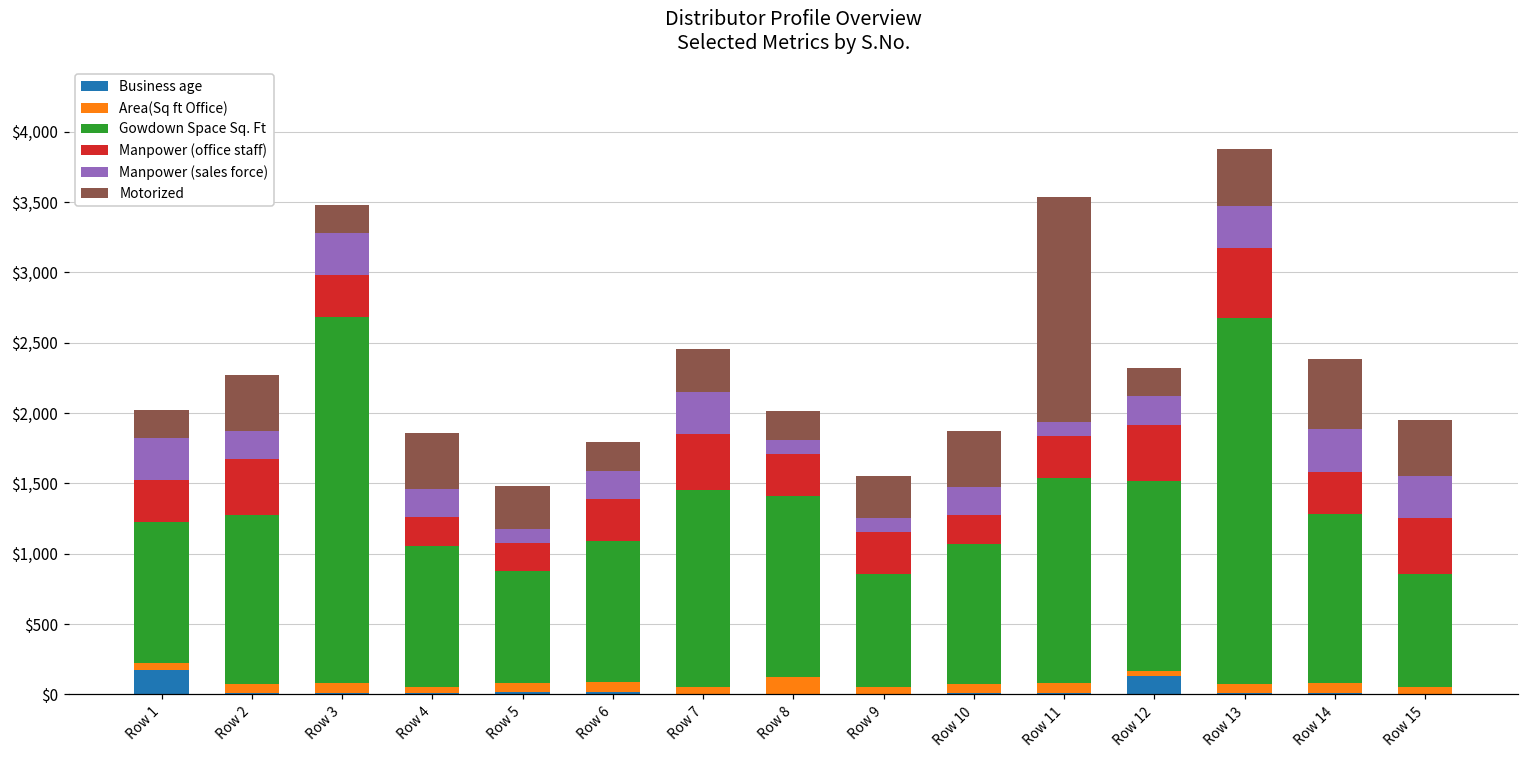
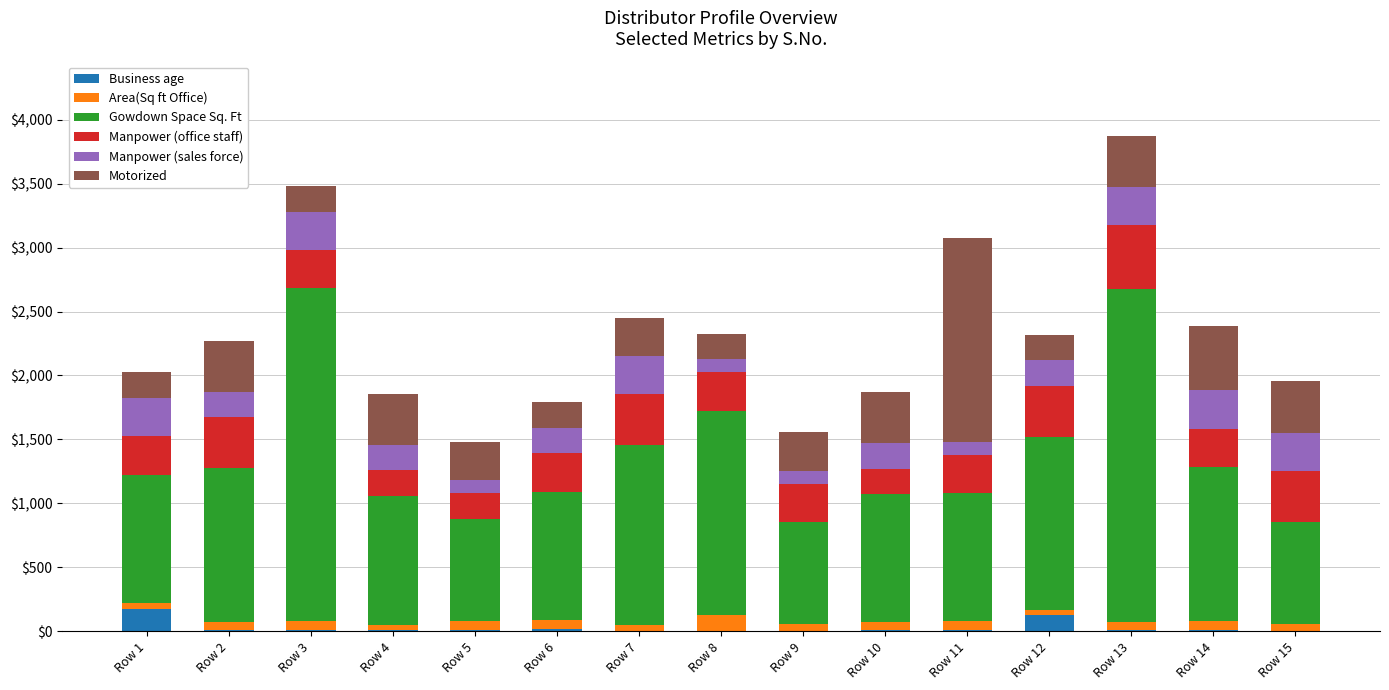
  {
    "Business age": {
      "Row 1": "$180",
      "Row 12": "$130"
    },
    "Area(Sq ft Office)": {
      "Row 1": "$50",
      "Row 2": "$70",
      "Row 3": "$70",
      "Row 4": "$40",
      "Row 5": "$70",
      "Row 6": "$80",
      "Row 7": "$50",
      "Row 8": "$120",
      "Row 9": "$50",
      "Row 10": "$70",
      "Row 11": "$70",
      "Row 12": "$40",
      "Row 13": "$70",
      "Row 14": "$80",
      "Row 15": "$50"
    },
    "Gowdown Space Sq. Ft": {
      "Row 1": "$1,000",
      "Row 2": "$1,200",
      "Row 3": "$2,600",
      "Row 4": "$1,010",
      "Row 5": "$800",
      "Row 6": "$1,000",
      "Row 7": "$1,400",
-     "Row 8": "$1,290",
+     "Row 8": "$1,600",
      "Row 9": "$800",
      "Row 10": "$1,000",
-     "Row 11": "$1,460",
+     "Row 11": "$1,000",
      "Row 12": "$1,350",
      "Row 13": "$2,600",
      "Row 14": "$1,200",
      "Row 15": "$800"
    },
    "Manpower (office staff)": {
      "Row 1": "$300",
      "Row 2": "$400",
      "Row 3": "$300",
      "Row 4": "$200",
      "Row 5": "$200",
      "Row 6": "$300",
      "Row 7": "$400",
      "Row 8": "$300",
      "Row 9": "$300",
      "Row 10": "$200",
      "Row 11": "$300",
      "Row 12": "$400",
      "Row 13": "$500",
      "Row 14": "$300",
      "Row 15": "$400"
    },
    "Manpower (sales force)": {
      "Row 1": "$300",
      "Row 2": "$200",
      "Row 3": "$300",
      "Row 4": "$200",
      "Row 5": "$100",
      "Row 6": "$200",
      "Row 7": "$300",
      "Row 8": "$100",
      "Row 9": "$100",
      "Row 10": "$200",
      "Row 11": "$100",
      "Row 12": "$200",
      "Row 13": "$300",
      "Row 14": "$300",
      "Row 15": "$300"
    },
    "Motorized": {
      "Row 1": "$200",
      "Row 2": "$400",
      "Row 3": "$200",
      "Row 4": "$400",
      "Row 5": "$300",
      "Row 6": "$200",
      "Row 7": "$300",
      "Row 8": "$200",
      "Row 9": "$300",
      "Row 10": "$400",
      "Row 11": "$1,600",
      "Row 12": "$200",
      "Row 13": "$400",
      "Row 14": "$500",
      "Row 15": "$400"
    }
  }
